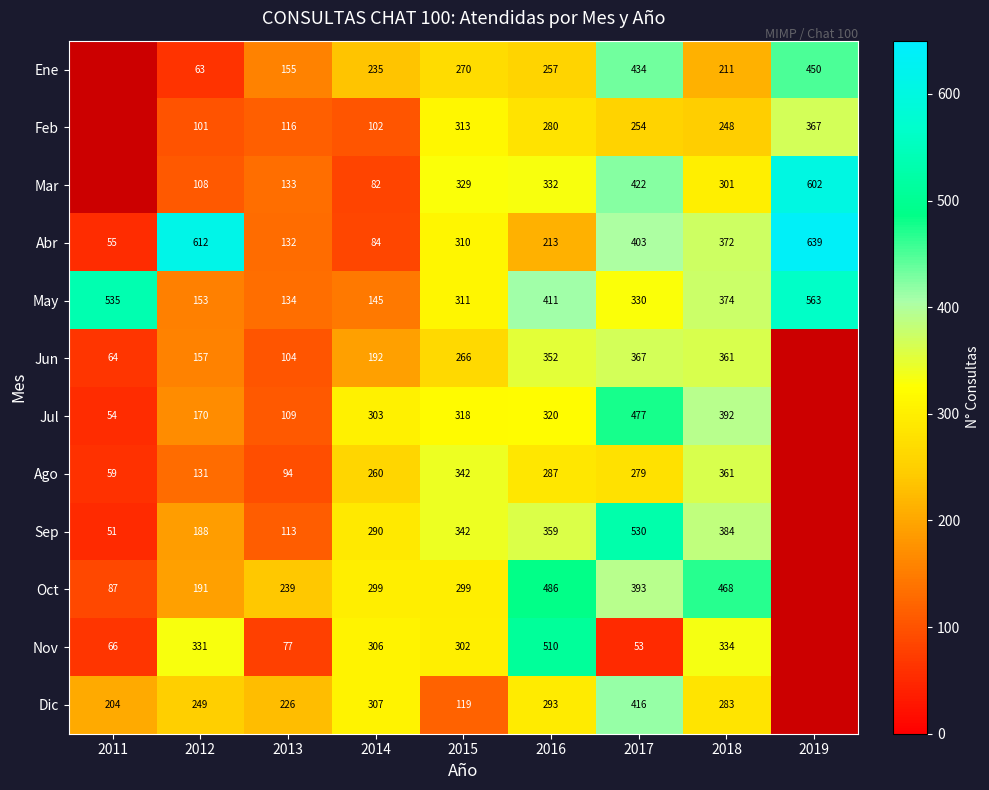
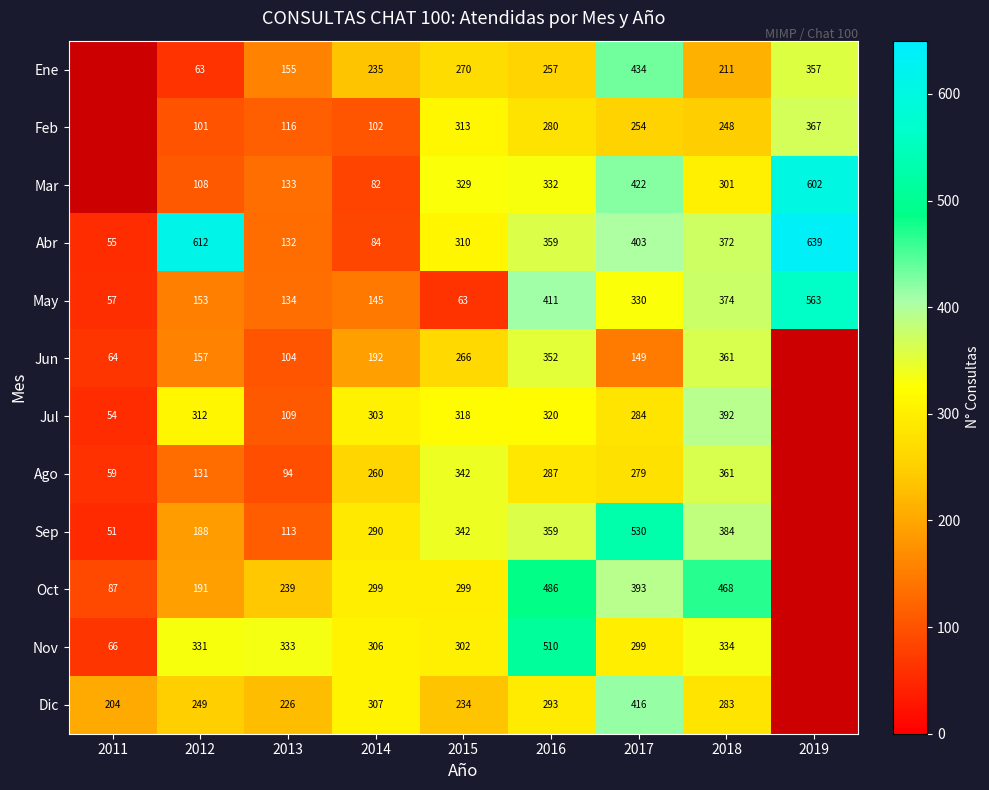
  {
    "Ene": {
      "2012": 63,
      "2013": 155,
      "2014": 235,
      "2015": 270,
      "2016": 257,
      "2017": 434,
      "2018": 211,
-     "2019": 450
+     "2019": 357
    },
    "Feb": {
      "2012": 101,
      "2013": 116,
      "2014": 102,
      "2015": 313,
      "2016": 280,
      "2017": 254,
      "2018": 248,
      "2019": 367
    },
    "Mar": {
      "2012": 108,
      "2013": 133,
      "2014": 82,
      "2015": 329,
      "2016": 332,
      "2017": 422,
      "2018": 301,
      "2019": 602
    },
    "Abr": {
      "2011": 55,
      "2012": 612,
      "2013": 132,
      "2014": 84,
      "2015": 310,
-     "2016": 213,
+     "2016": 359,
      "2017": 403,
      "2018": 372,
      "2019": 639
    },
    "May": {
-     "2011": 535,
+     "2011": 57,
      "2012": 153,
      "2013": 134,
      "2014": 145,
-     "2015": 311,
+     "2015": 63,
      "2016": 411,
      "2017": 330,
      "2018": 374,
      "2019": 563
    },
    "Jun": {
      "2011": 64,
      "2012": 157,
      "2013": 104,
      "2014": 192,
      "2015": 266,
      "2016": 352,
-     "2017": 367,
+     "2017": 149,
      "2018": 361
    },
    "Jul": {
      "2011": 54,
-     "2012": 170,
+     "2012": 312,
      "2013": 109,
      "2014": 303,
      "2015": 318,
      "2016": 320,
-     "2017": 477,
+     "2017": 284,
      "2018": 392
    },
    "Ago": {
      "2011": 59,
      "2012": 131,
      "2013": 94,
      "2014": 260,
      "2015": 342,
      "2016": 287,
      "2017": 279,
      "2018": 361
    },
    "Sep": {
      "2011": 51,
      "2012": 188,
      "2013": 113,
      "2014": 290,
      "2015": 342,
      "2016": 359,
      "2017": 530,
      "2018": 384
    },
    "Oct": {
      "2011": 87,
      "2012": 191,
      "2013": 239,
      "2014": 299,
      "2015": 299,
      "2016": 486,
      "2017": 393,
      "2018": 468
    },
    "Nov": {
      "2011": 66,
      "2012": 331,
-     "2013": 77,
+     "2013": 333,
      "2014": 306,
      "2015": 302,
      "2016": 510,
-     "2017": 53,
+     "2017": 299,
      "2018": 334
    },
    "Dic": {
      "2011": 204,
      "2012": 249,
      "2013": 226,
      "2014": 307,
-     "2015": 119,
+     "2015": 234,
      "2016": 293,
      "2017": 416,
      "2018": 283
    }
  }
